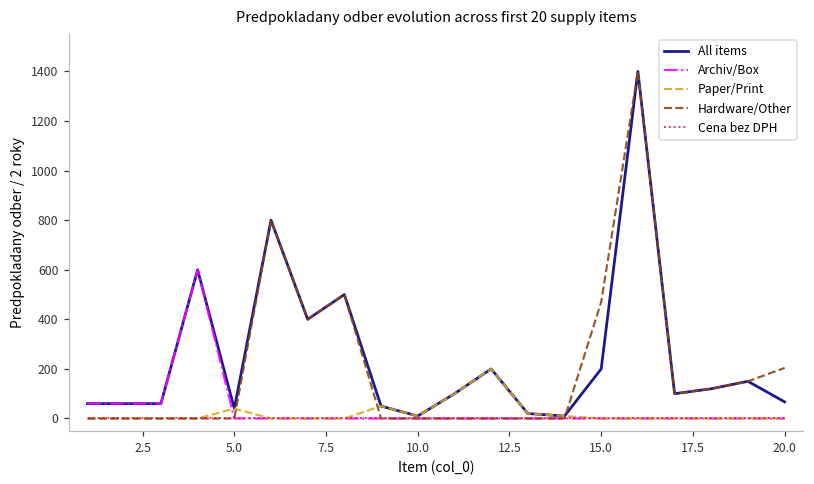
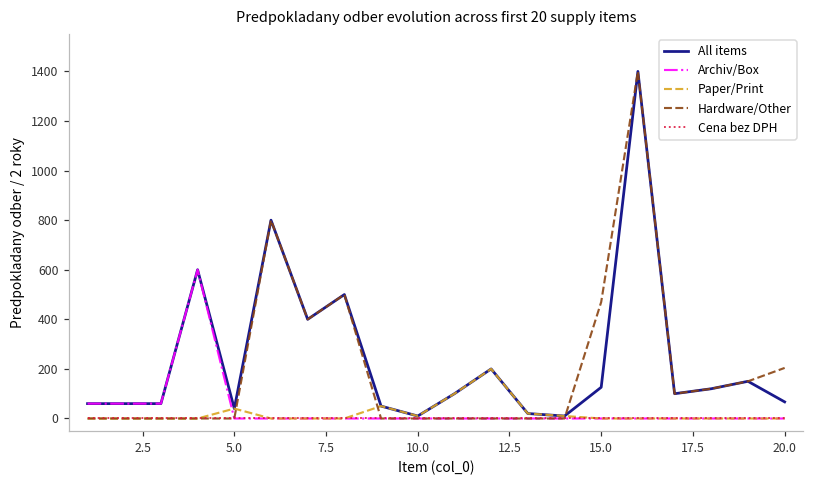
  {
    "All items": {
-     "15.0": 200,
+     "15.0": 130,
      "20.0": 70
    },
    "Hardware/Other": {
      "15.0": 470,
      "20.0": 200
    }
  }
